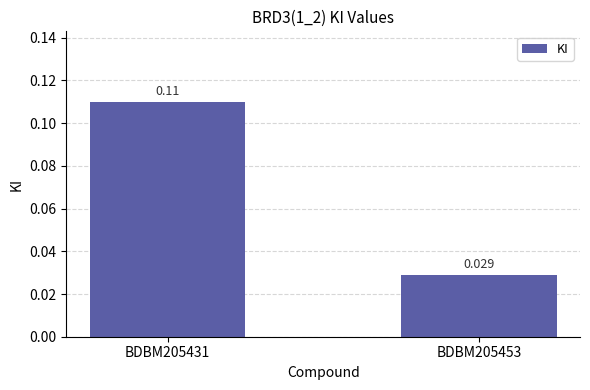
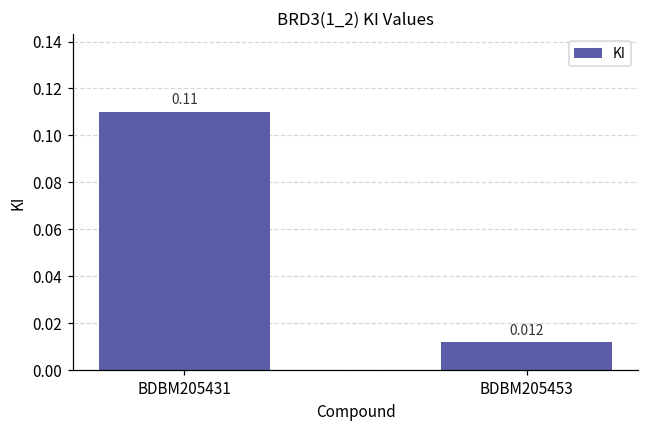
  {
    "BDBM205431": 0.11,
-   "BDBM205453": 0.029
+   "BDBM205453": 0.012
  }
